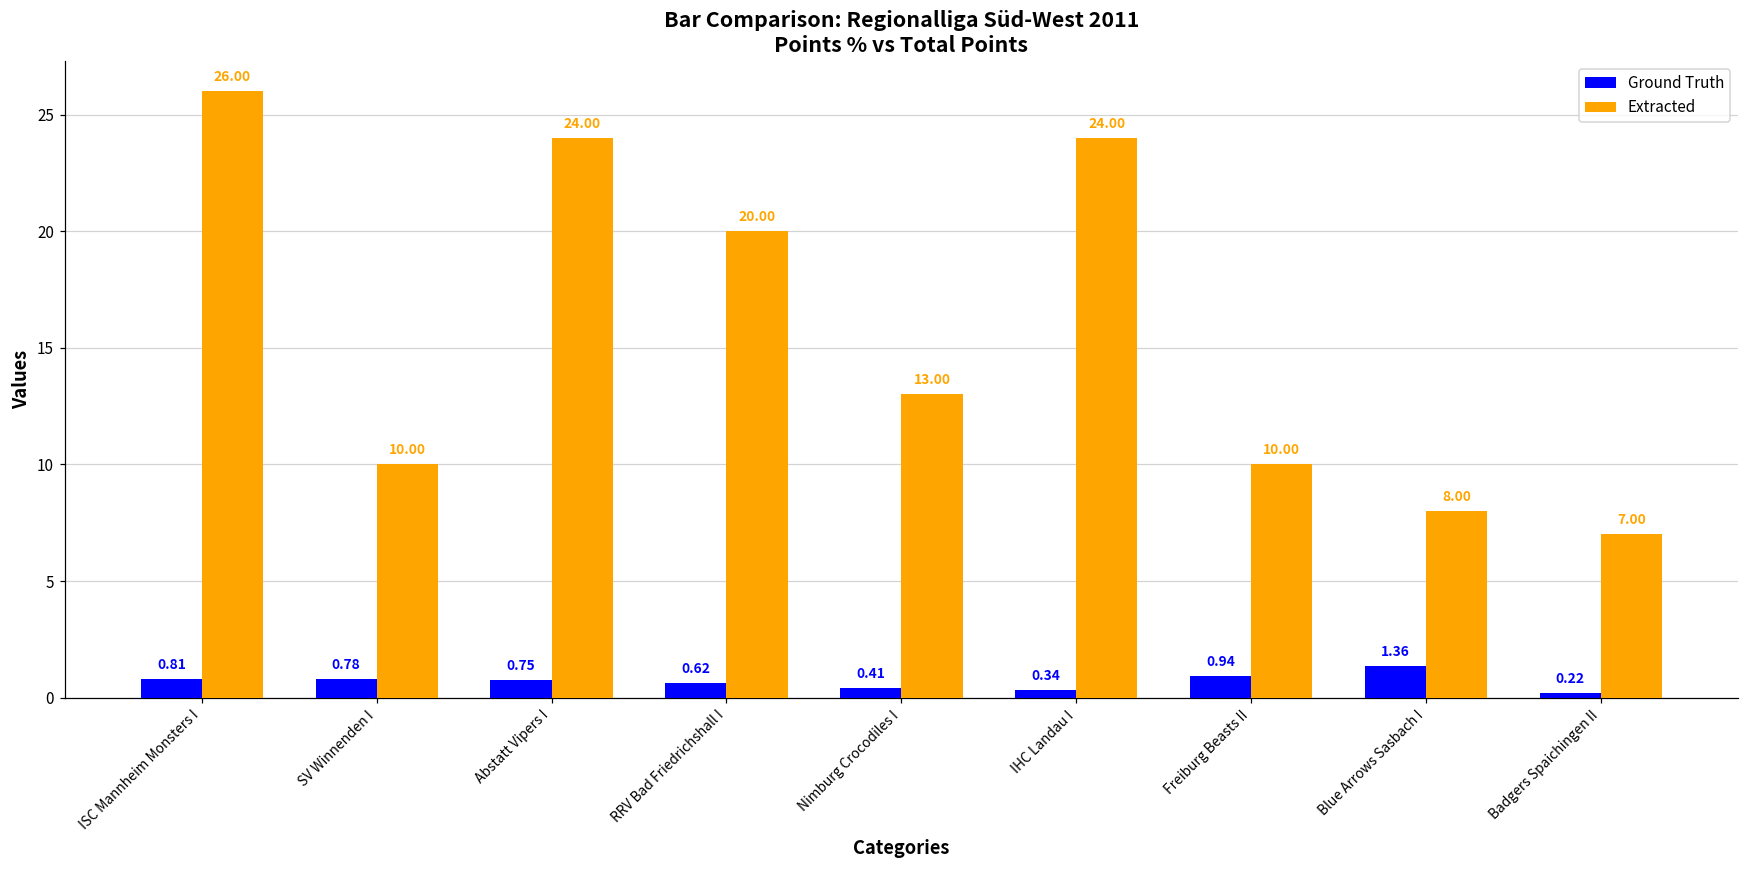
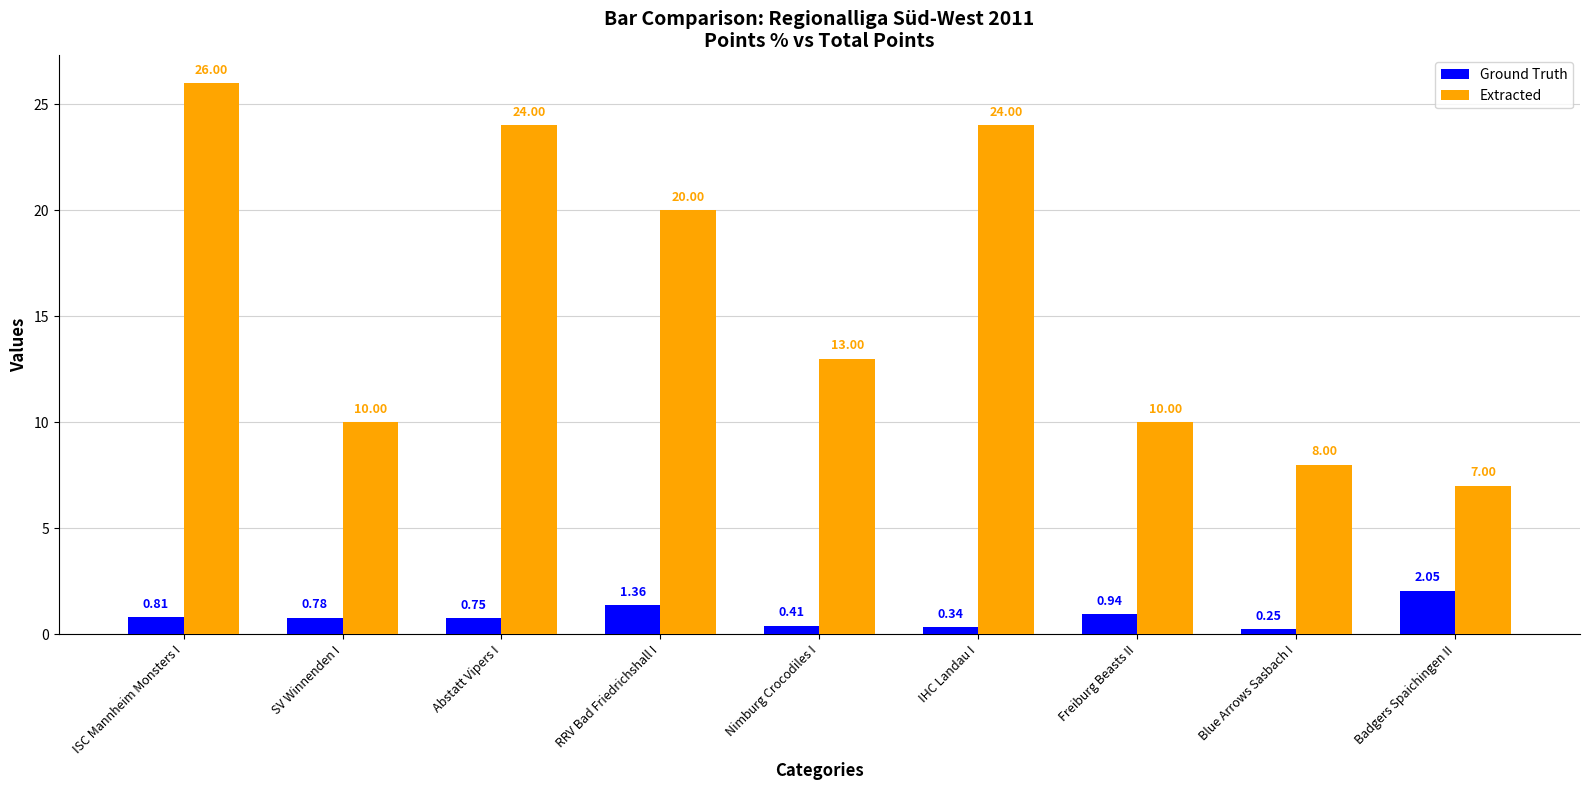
  {
    "Ground Truth": {
      "ISC Mannheim Monsters I": 0.81,
      "SV Winnenden I": 0.78,
      "Abstatt Vipers I": 0.75,
-     "RRV Bad Friedrichshall I": 0.62,
+     "RRV Bad Friedrichshall I": 1.36,
      "Nimburg Crocodiles I": 0.41,
      "IHC Landau I": 0.34,
      "Freiburg Beasts II": 0.94,
-     "Blue Arrows Sasbach I": 1.36,
-     "Badgers Spaichingen II": 0.22
+     "Blue Arrows Sasbach I": 0.25,
+     "Badgers Spaichingen II": 2.05
    },
    "Extracted": {
      "ISC Mannheim Monsters I": 26.00,
      "SV Winnenden I": 10.00,
      "Abstatt Vipers I": 24.00,
      "RRV Bad Friedrichshall I": 20.00,
      "Nimburg Crocodiles I": 13.00,
      "IHC Landau I": 24.00,
      "Freiburg Beasts II": 10.00,
      "Blue Arrows Sasbach I": 8.00,
      "Badgers Spaichingen II": 7.00
    }
  }
